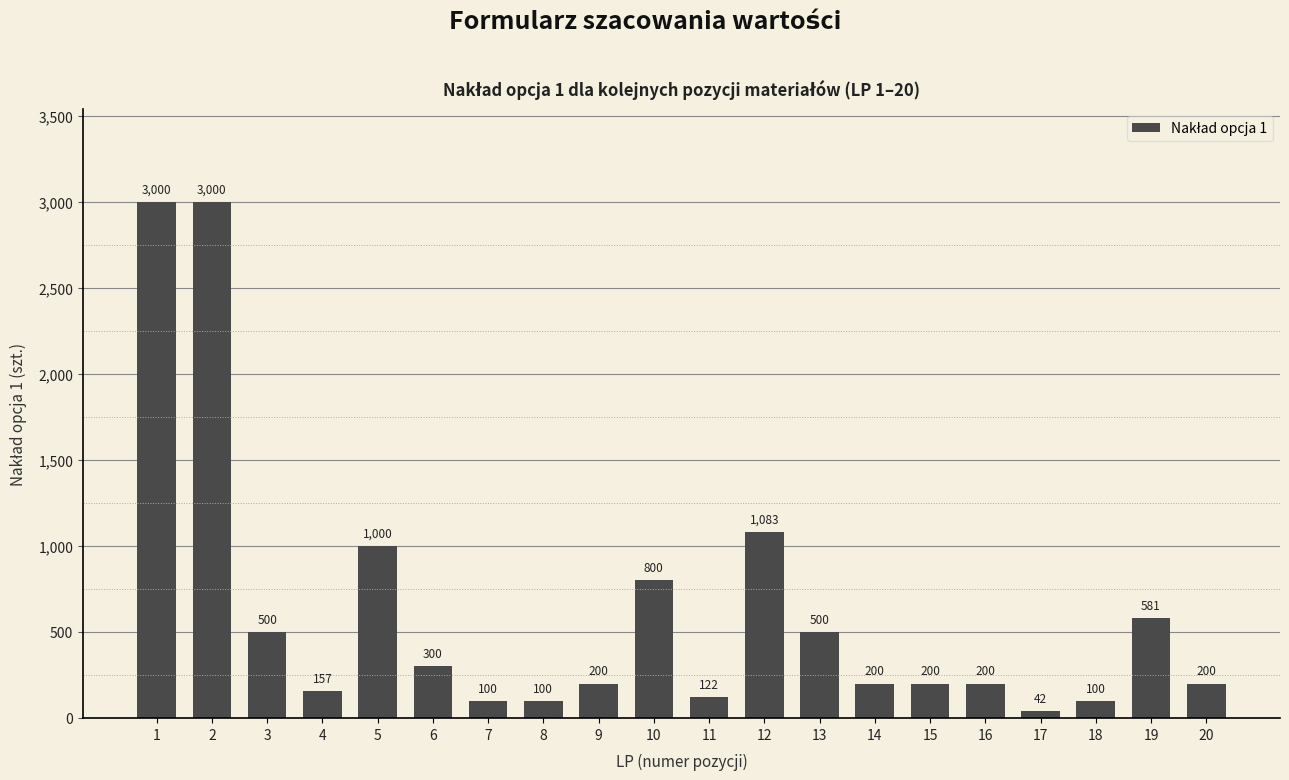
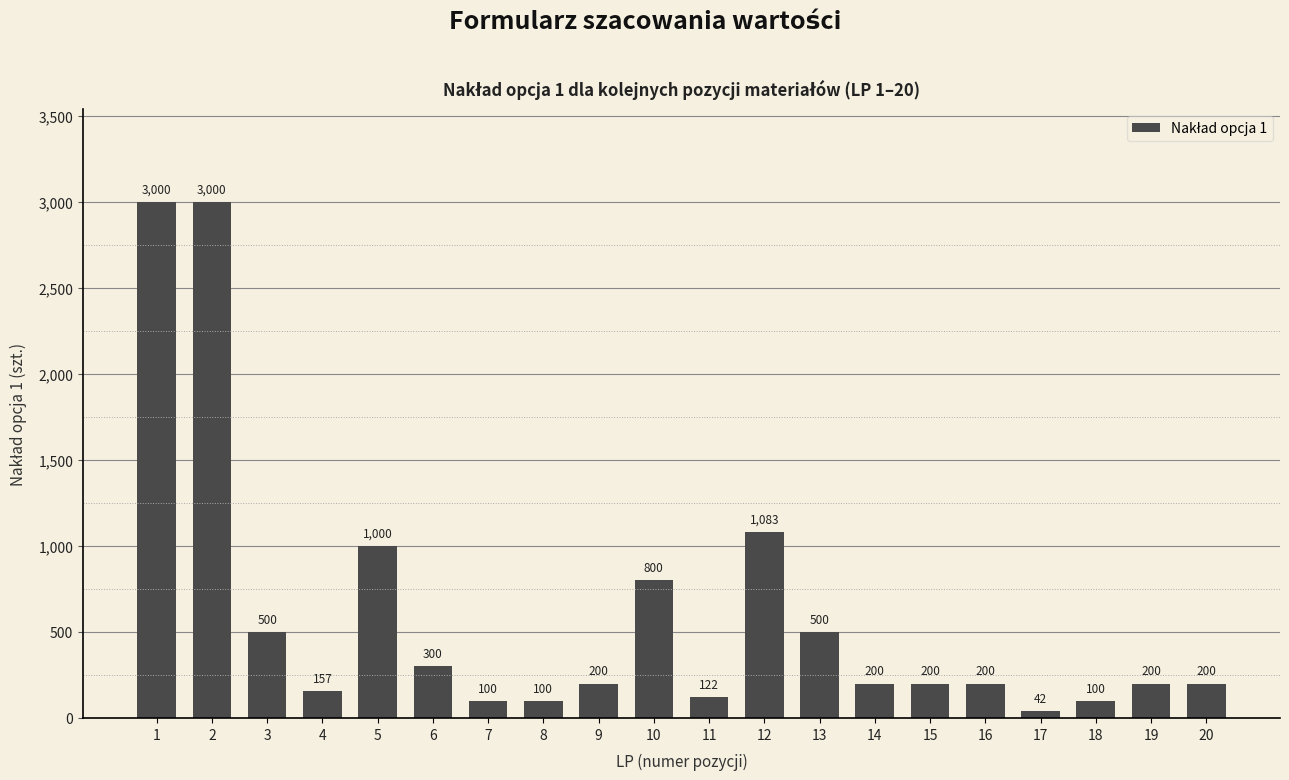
  {
    "1": "3,000",
    "2": "3,000",
    "3": "500",
    "4": "157",
    "5": "1,000",
    "6": "300",
    "7": "100",
    "8": "100",
    "9": "200",
    "10": "800",
    "11": "122",
    "12": "1,083",
    "13": "500",
    "14": "200",
    "15": "200",
    "16": "200",
    "17": "42",
    "18": "100",
-   "19": "581",
+   "19": "200",
    "20": "200"
  }
